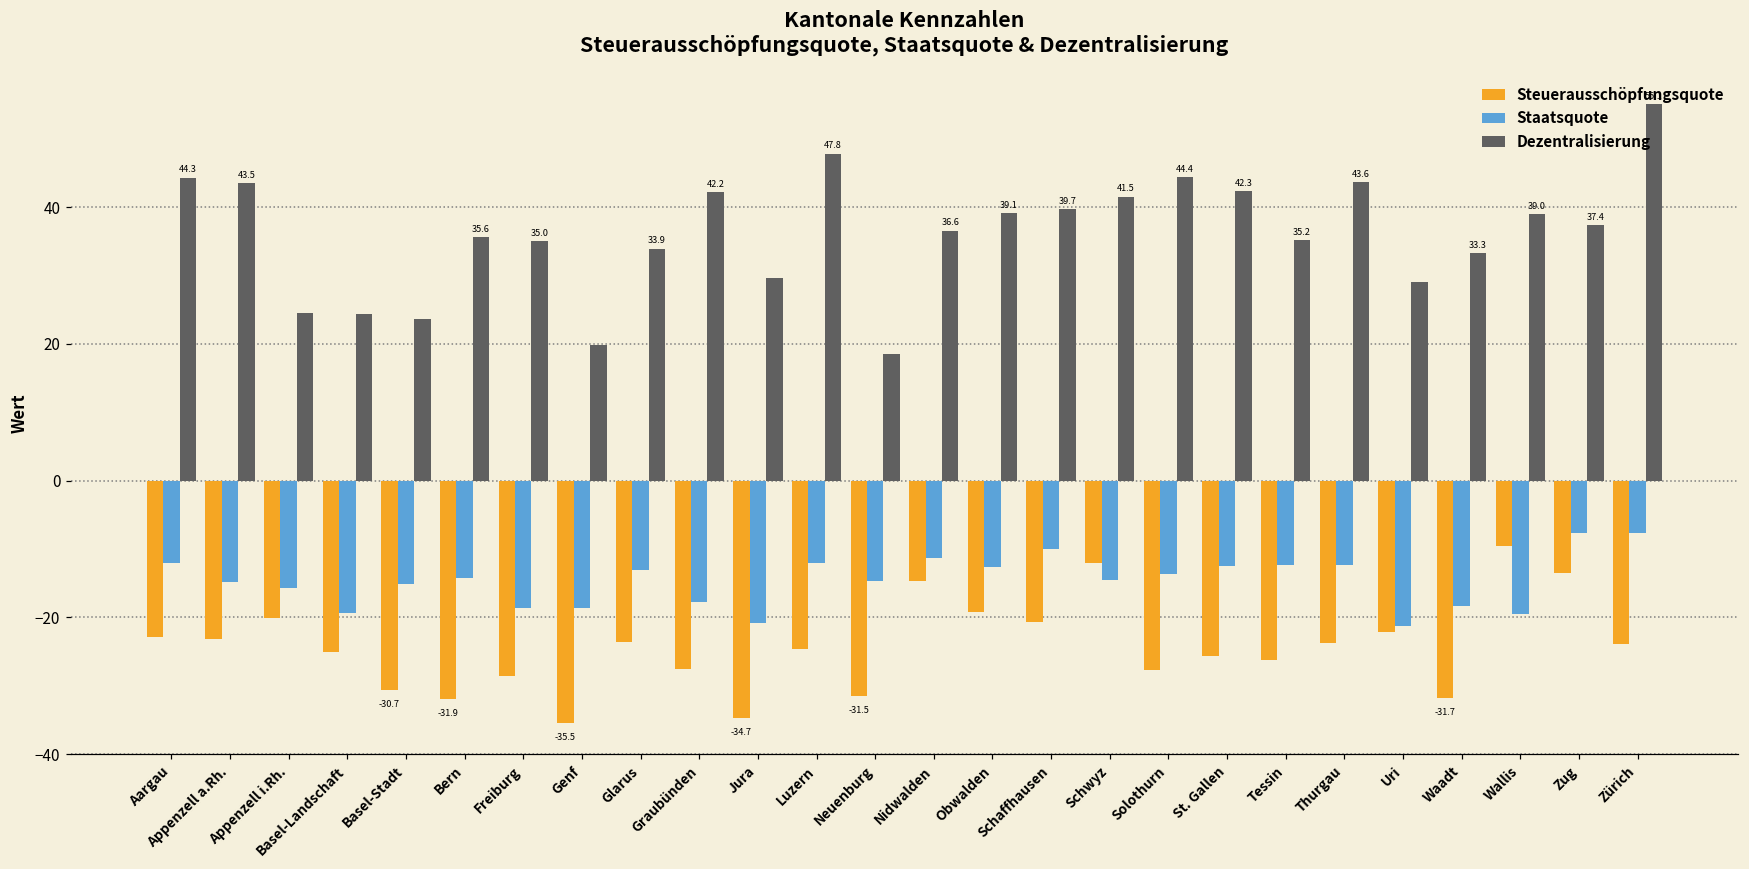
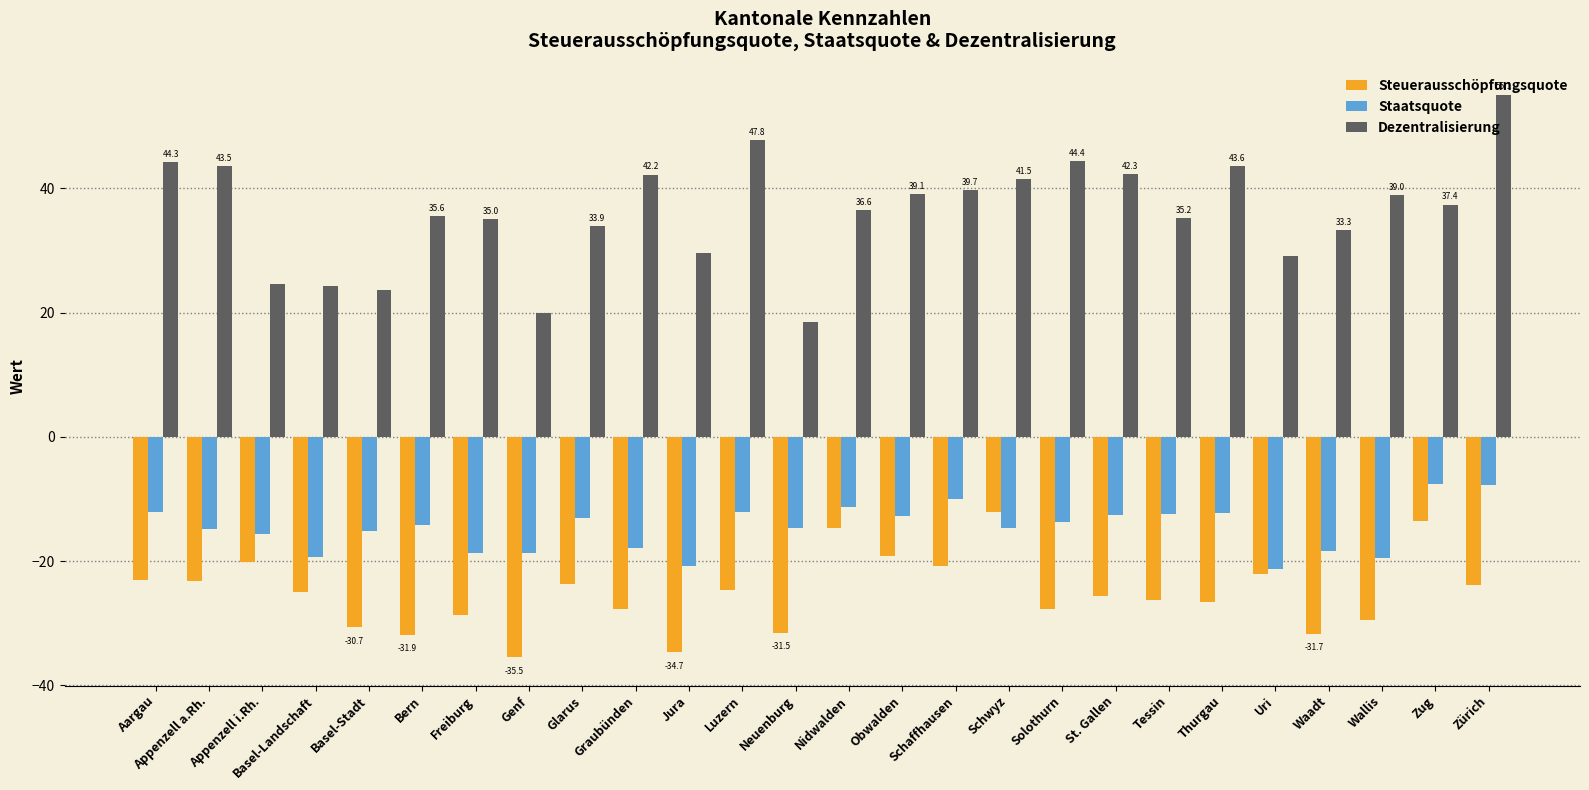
  {
    "Steuerausschöpfungsquote": {
      "Aargau": -23,
      "Appenzell a.Rh.": -23,
      "Appenzell i.Rh.": -20,
      "Basel-Landschaft": -25,
      "Freiburg": -29,
      "Glarus": -24,
      "Graubünden": -28,
      "Luzern": -25,
      "Nidwalden": -15,
      "Obwalden": -19,
      "Schaffhausen": -21,
      "Schwyz": -12,
      "Solothurn": -28,
      "St. Gallen": -26,
      "Tessin": -26,
-     "Thurgau": -24,
+     "Thurgau": -27,
      "Uri": -22,
-     "Wallis": -10,
+     "Wallis": -30,
      "Zug": -13,
      "Zürich": -24
    },
    "Staatsquote": {
      "Aargau": -12,
      "Appenzell a.Rh.": -15,
      "Appenzell i.Rh.": -16,
      "Basel-Landschaft": -19,
      "Basel-Stadt": -15,
      "Bern": -14,
      "Freiburg": -19,
      "Genf": -19,
      "Glarus": -13,
      "Graubünden": -18,
      "Jura": -21,
      "Luzern": -12,
      "Neuenburg": -15,
      "Nidwalden": -11,
      "Obwalden": -13,
      "Schaffhausen": -10,
      "Schwyz": -15,
      "Solothurn": -14,
      "St. Gallen": -13,
      "Tessin": -12,
      "Thurgau": -12,
      "Uri": -21,
      "Waadt": -18,
      "Wallis": -19,
      "Zug": -8,
      "Zürich": -8
    },
    "Dezentralisierung": {
      "Aargau": 44.3,
      "Appenzell a.Rh.": 43.5,
      "Bern": 35.6,
      "Freiburg": 35.0,
      "Glarus": 33.9,
      "Graubünden": 42.2,
      "Luzern": 47.8,
      "Nidwalden": 36.6,
      "Obwalden": 39.1,
      "Schaffhausen": 39.7,
      "Schwyz": 41.5,
      "Solothurn": 44.4,
      "St. Gallen": 42.3,
      "Tessin": 35.2,
      "Thurgau": 43.6,
      "Waadt": 33.3,
      "Wallis": 39.0,
      "Zug": 37.4,
      "Zürich": 55.1
    }
  }
